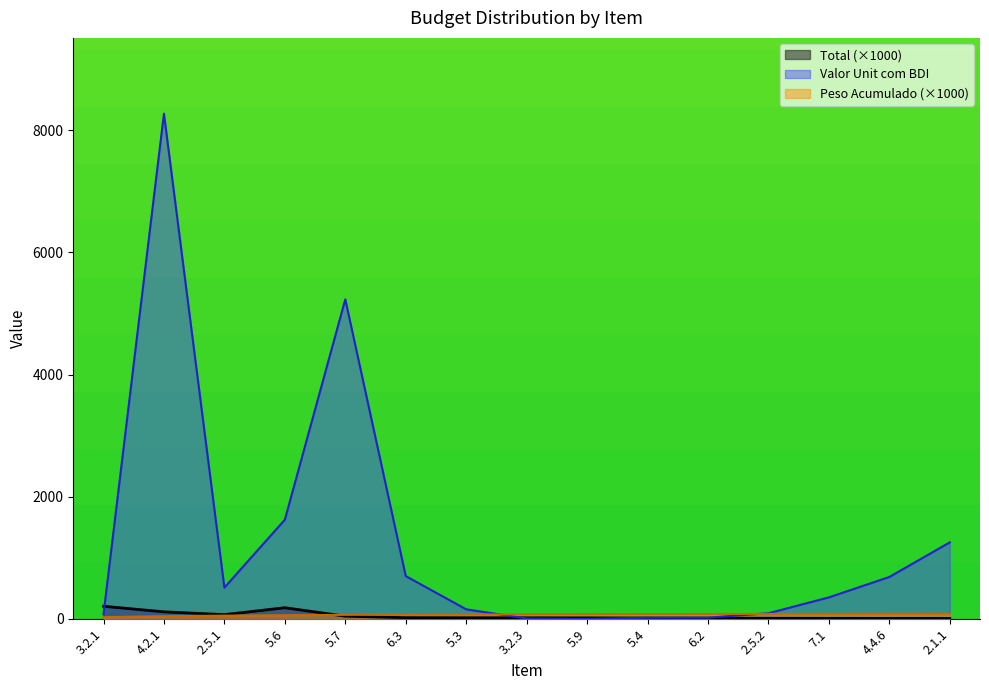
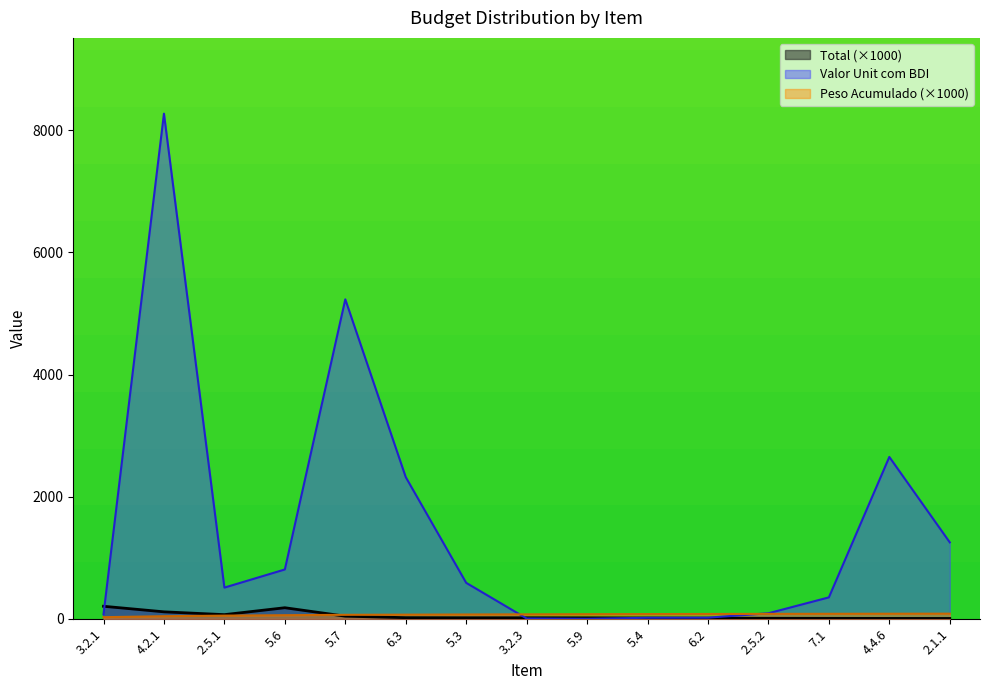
  {
    "Total (×1000)": {
      "3.2.1": 200,
      "4.2.1": 100,
      "5.6": 200,
      "6.3": 0,
      "5.3": 0,
      "2.5.2": 0,
      "7.1": 0,
      "4.4.6": 0,
      "2.1.1": 0
    },
    "Valor Unit com BDI": {
      "3.2.1": 100,
      "4.2.1": 8300,
      "2.5.1": 500,
-     "5.6": 1600,
+     "5.6": 800,
      "5.7": 5200,
-     "6.3": 700,
-     "5.3": 200,
+     "6.3": 2300,
+     "5.3": 600,
      "7.1": 400,
-     "4.4.6": 700,
+     "4.4.6": 2700,
      "2.1.1": 1300
    },
    "Peso Acumulado (×1000)": {
      "3.2.1": 0,
      "4.2.1": 0,
      "5.6": 100,
      "6.3": 100,
      "5.3": 100,
      "3.2.3": 100,
      "5.9": 100,
      "5.4": 100,
      "6.2": 100,
      "7.1": 100,
      "4.4.6": 100,
      "2.1.1": 100
    }
  }
